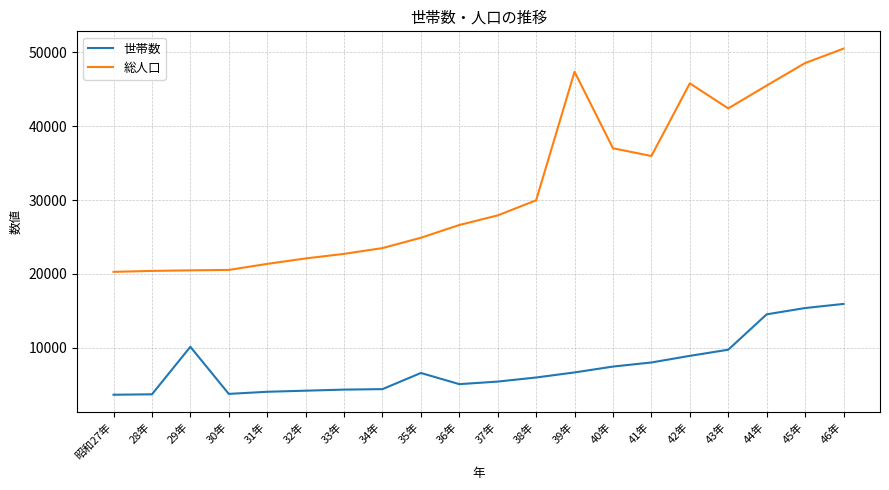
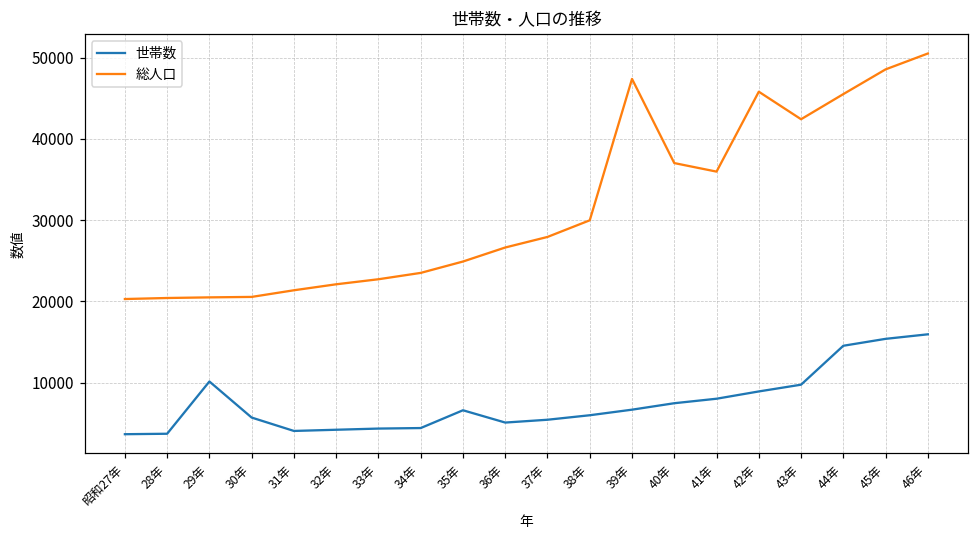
  {
    "世帯数": {
      "昭和27年": 4000,
      "28年": 4000,
      "29年": 10000,
-     "30年": 4000,
+     "30年": 6000,
      "31年": 4000,
      "32年": 4000,
      "33年": 4000,
      "34年": 4000,
      "35年": 7000,
      "36年": 5000,
      "37年": 5000,
      "38年": 6000,
      "39年": 7000,
      "40年": 7000,
      "41年": 8000,
      "42年": 9000,
      "43年": 10000,
      "44年": 15000,
      "45年": 15000,
      "46年": 16000
    },
    "総人口": {
      "昭和27年": 20000,
      "28年": 20000,
      "29年": 20000,
      "30年": 21000,
      "31年": 21000,
      "32年": 22000,
      "33年": 23000,
      "34年": 23000,
      "35年": 25000,
      "36年": 27000,
      "37年": 28000,
      "38年": 30000,
      "39年": 47000,
      "40年": 37000,
      "41年": 36000,
      "42年": 46000,
      "43年": 42000,
      "44年": 45000,
      "45年": 49000,
      "46年": 50000
    }
  }
